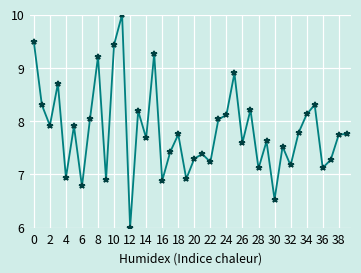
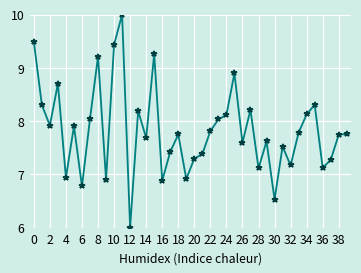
  {
    "0": 9.5,
    "2": 7.9,
    "4": 6.9,
    "6": 6.8,
    "8": 9.2,
    "10": 9.4,
    "12": 6.0,
    "14": 7.7,
    "16": 6.9,
    "18": 7.7,
    "20": 7.3,
-   "22": 7.2,
+   "22": 7.8,
    "24": 8.1,
    "26": 7.6,
    "28": 7.1,
    "30": 6.5,
    "32": 7.2,
    "34": 8.1,
    "36": 7.1,
    "38": 7.7
  }
